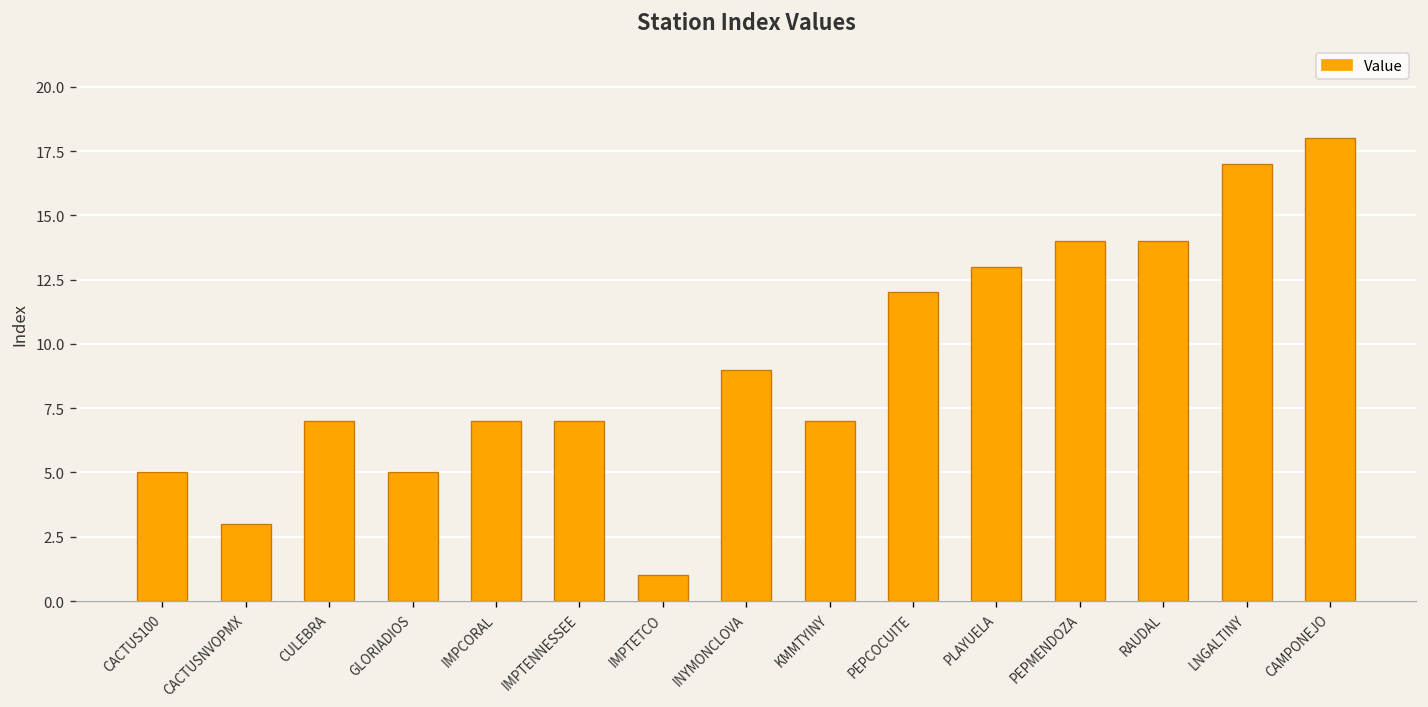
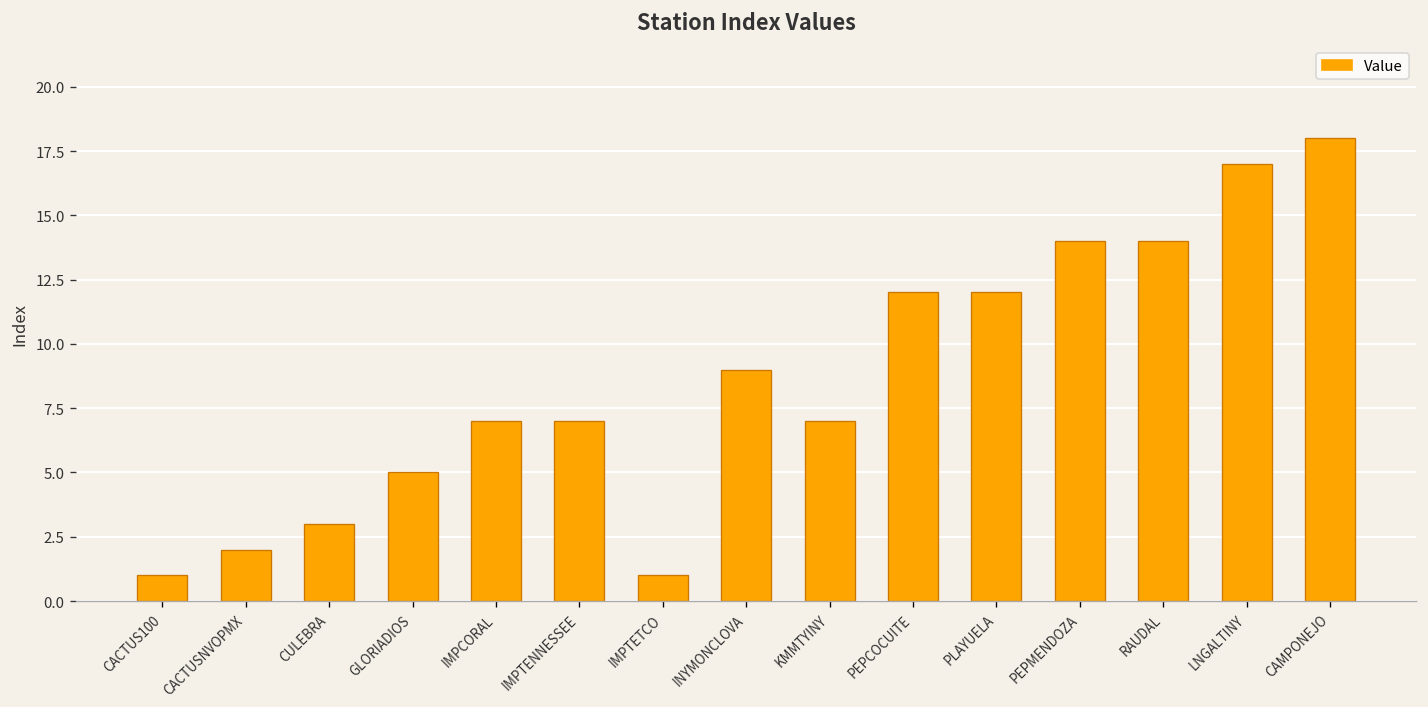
  {
-   "CACTUS100": 5,
-   "CACTUSNVOPMX": 3,
-   "CULEBRA": 7,
+   "CACTUS100": 1,
+   "CACTUSNVOPMX": 2,
+   "CULEBRA": 3,
    "GLORIADIOS": 5,
    "IMPCORAL": 7,
    "IMPTENNESSEE": 7,
    "IMPTETCO": 1,
    "INYMONCLOVA": 9,
    "KMMTYINY": 7,
    "PEPCOCUITE": 12,
-   "PLAYUELA": 13,
+   "PLAYUELA": 12,
    "PEPMENDOZA": 14,
    "RAUDAL": 14,
    "LNGALTINY": 17,
    "CAMPONEJO": 18
  }
